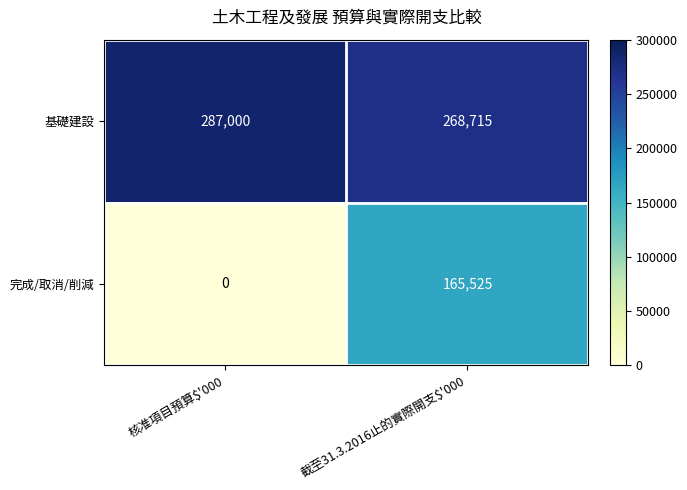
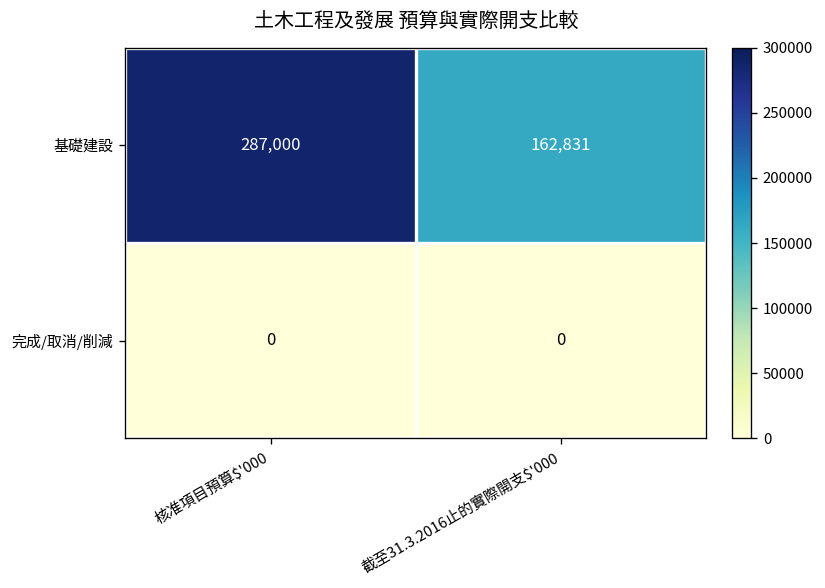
  {
    "基礎建設": {
      "核准項目預算$'000": "287,000",
-     "截至31.3.2016止的實際開支$'000": "268,715"
+     "截至31.3.2016止的實際開支$'000": "162,831"
    },
    "完成/取消/削減": {
      "核准項目預算$'000": "0",
-     "截至31.3.2016止的實際開支$'000": "165,525"
+     "截至31.3.2016止的實際開支$'000": "0"
    }
  }
